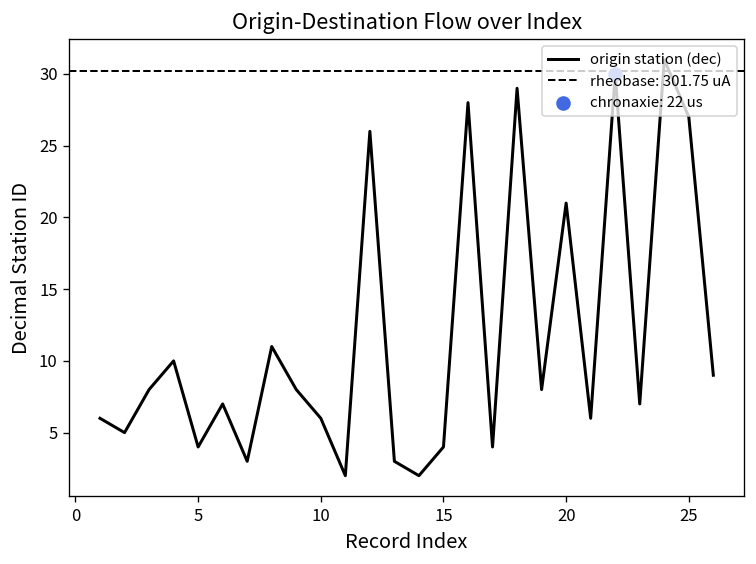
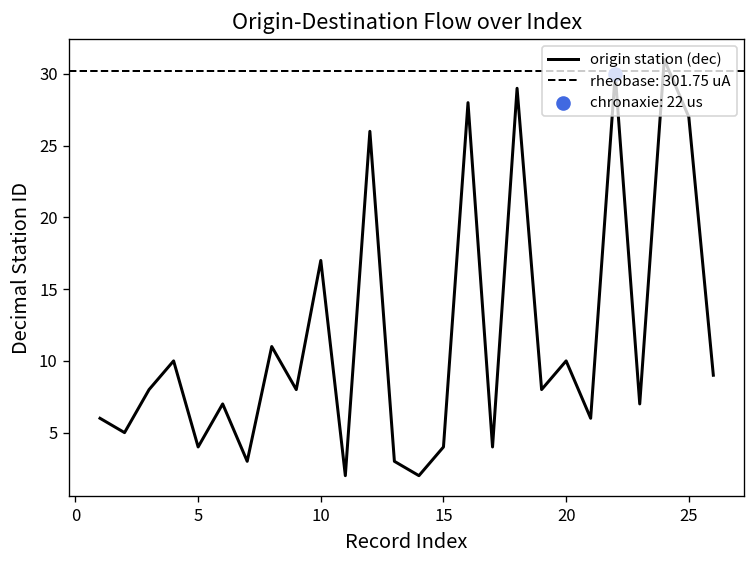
  {
    "origin station (dec)": {
      "5": 4,
-     "10": 6,
+     "10": 17,
      "15": 4,
-     "20": 21
+     "20": 10
    }
  }
